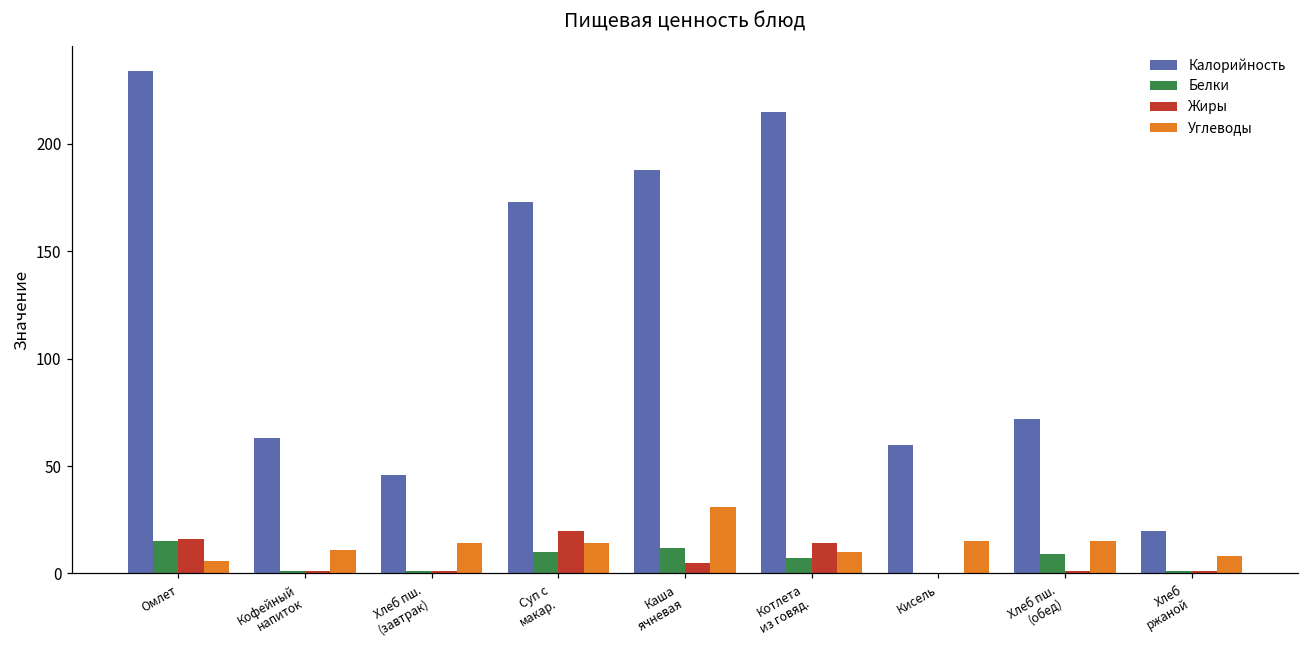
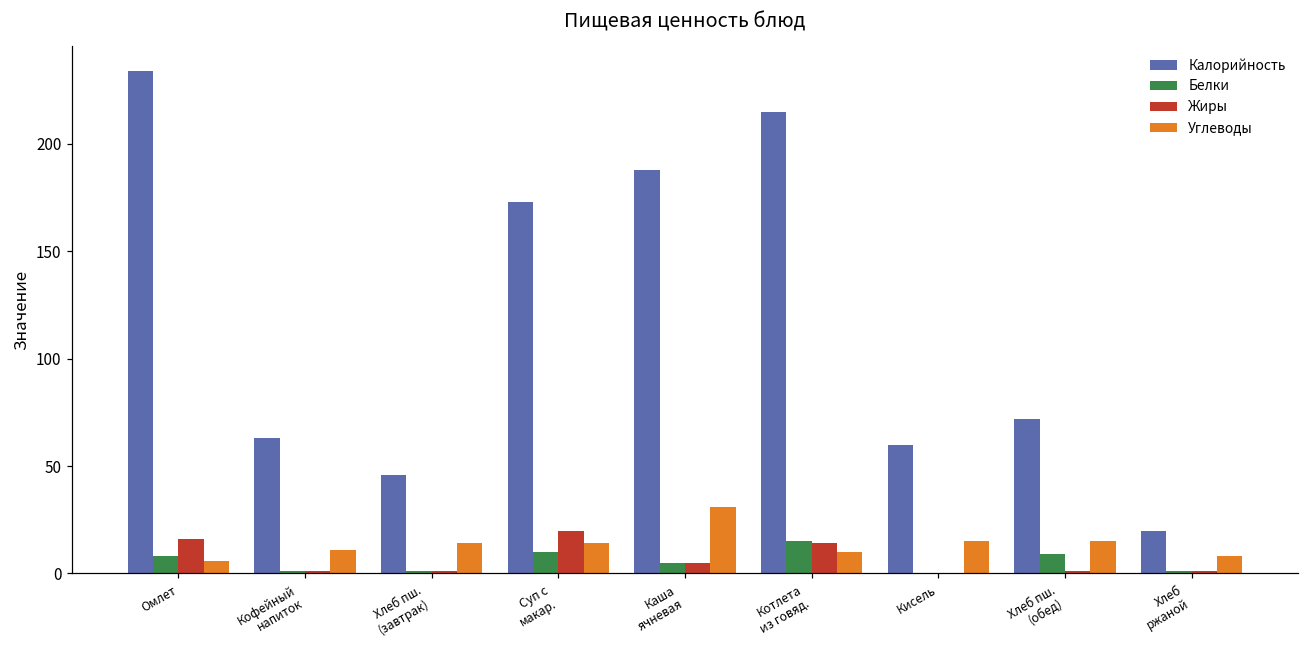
  {
    "Калорийность": {
      "Омлет": 234,
      "Кофейный напиток": 63,
      "Хлеб пш. (завтрак)": 46,
      "Суп с макар.": 173,
      "Каша ячневая": 188,
      "Котлета из говяд.": 215,
      "Кисель": 60,
      "Хлеб пш. (обед)": 72,
      "Хлеб ржаной": 20
    },
    "Белки": {
-     "Омлет": 15,
+     "Омлет": 8,
      "Суп с макар.": 10,
-     "Каша ячневая": 12,
-     "Котлета из говяд.": 7,
+     "Каша ячневая": 5,
+     "Котлета из говяд.": 15,
      "Кисель": 0,
      "Хлеб пш. (обед)": 9
    },
    "Жиры": {
      "Омлет": 16,
      "Суп с макар.": 20,
      "Каша ячневая": 5,
      "Котлета из говяд.": 14,
      "Кисель": 0
    },
    "Углеводы": {
      "Омлет": 6,
      "Кофейный напиток": 11,
      "Хлеб пш. (завтрак)": 14,
      "Суп с макар.": 14,
      "Каша ячневая": 31,
      "Котлета из говяд.": 10,
      "Кисель": 15,
      "Хлеб пш. (обед)": 15,
      "Хлеб ржаной": 8
    }
  }
